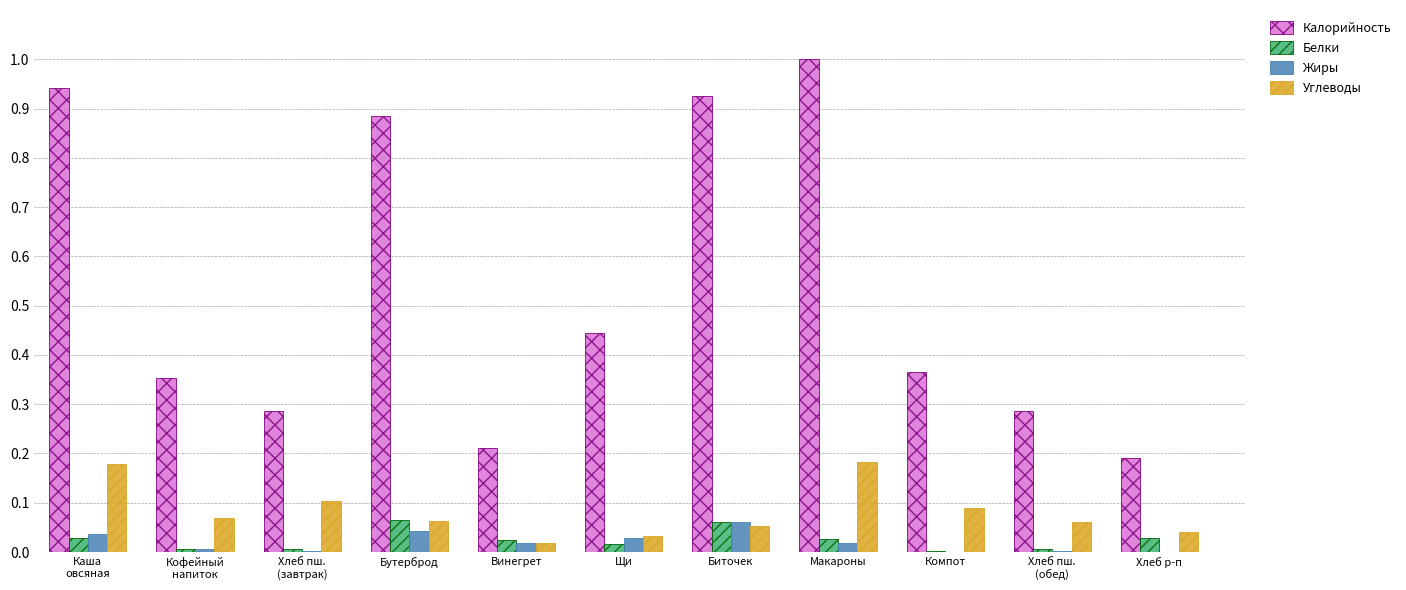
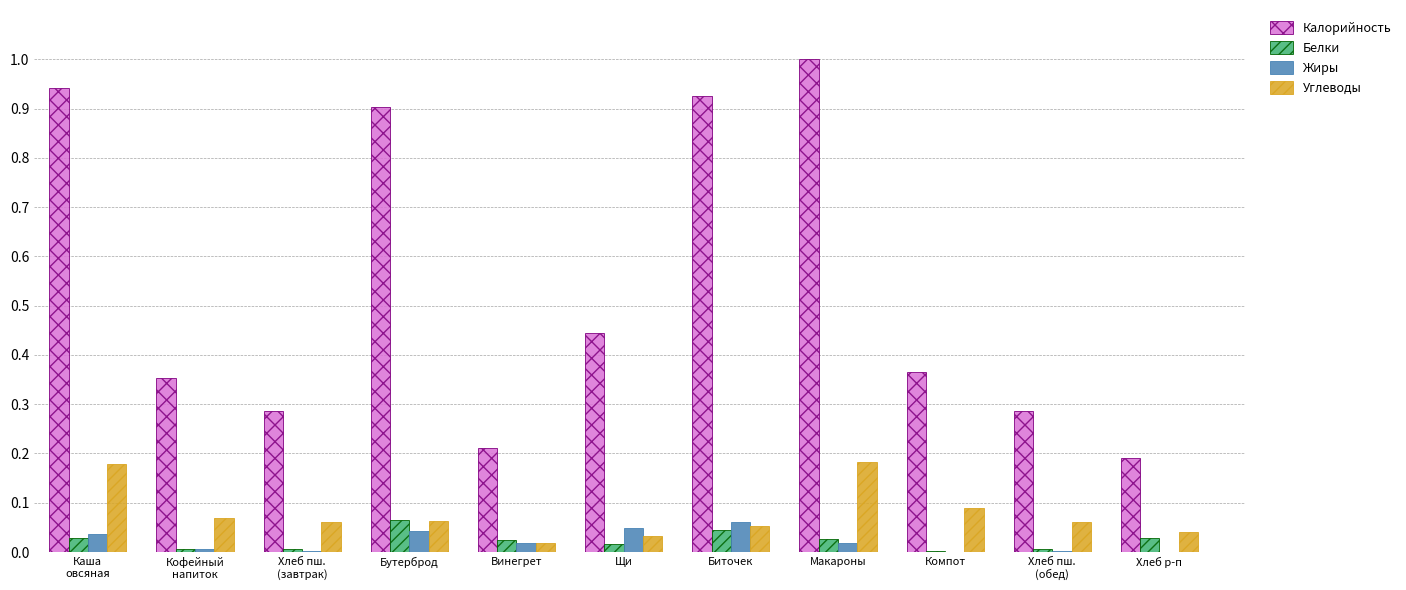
  {
    "Калорийность": {
      "Каша овсяная": 0.94,
      "Кофейный напиток": 0.35,
      "Хлеб пш. (завтрак)": 0.29,
-     "Бутерброд": 0.89,
+     "Бутерброд": 0.90,
      "Винегрет": 0.21,
      "Щи": 0.44,
      "Биточек": 0.93,
      "Макароны": 1.00,
      "Компот": 0.36,
      "Хлеб пш. (обед)": 0.29,
      "Хлеб р-п": 0.19
    },
    "Белки": {
      "Каша овсяная": 0.03,
      "Кофейный напиток": 0.01,
      "Хлеб пш. (завтрак)": 0.01,
      "Бутерброд": 0.06,
      "Винегрет": 0.03,
      "Щи": 0.02,
-     "Биточек": 0.06,
+     "Биточек": 0.04,
      "Макароны": 0.03,
      "Хлеб пш. (обед)": 0.01,
      "Хлеб р-п": 0.03
    },
    "Жиры": {
      "Каша овсяная": 0.04,
      "Кофейный напиток": 0.01,
      "Бутерброд": 0.04,
      "Винегрет": 0.02,
-     "Щи": 0.03,
+     "Щи": 0.05,
      "Биточек": 0.06,
      "Макароны": 0.02
    },
    "Углеводы": {
      "Каша овсяная": 0.18,
      "Кофейный напиток": 0.07,
-     "Хлеб пш. (завтрак)": 0.10,
+     "Хлеб пш. (завтрак)": 0.06,
      "Бутерброд": 0.06,
      "Винегрет": 0.02,
      "Щи": 0.03,
      "Биточек": 0.05,
      "Макароны": 0.18,
      "Компот": 0.09,
      "Хлеб пш. (обед)": 0.06,
      "Хлеб р-п": 0.04
    }
  }
